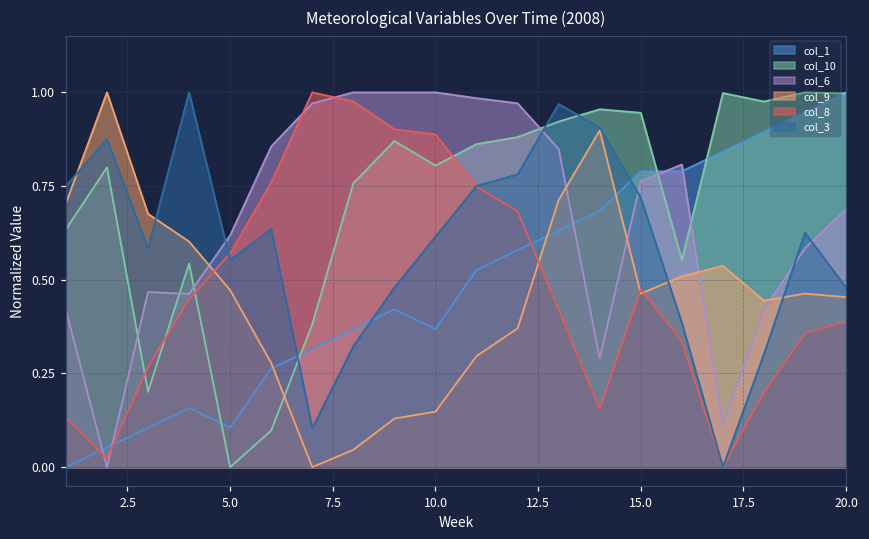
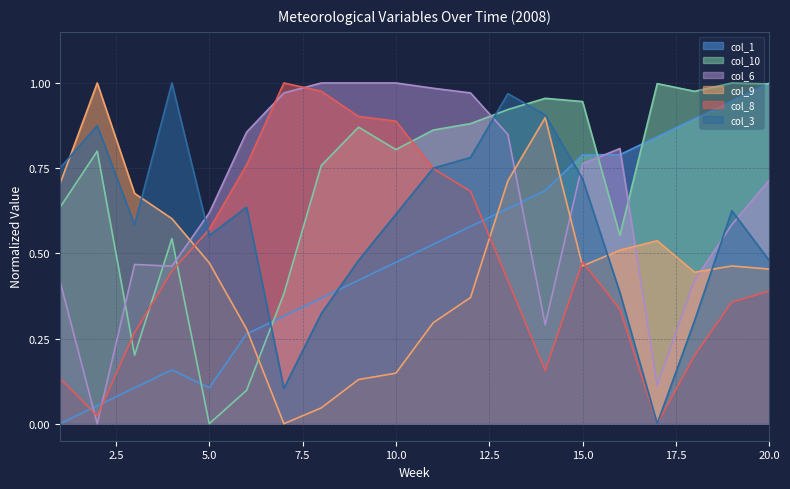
  {
    "col_1": {
      "5.0": 0.11,
-     "10.0": 0.37,
+     "10.0": 0.47,
      "15.0": 0.79
    },
    "col_10": {
      "5.0": 0.00,
      "10.0": 0.80,
      "15.0": 0.95
    },
    "col_6": {
      "5.0": 0.62,
      "10.0": 1.00,
      "15.0": 0.76,
-     "20.0": 0.69
+     "20.0": 0.71
    },
    "col_3": {
      "5.0": 0.55,
      "10.0": 0.61,
      "15.0": 0.72,
      "20.0": 0.48
    }
  }
